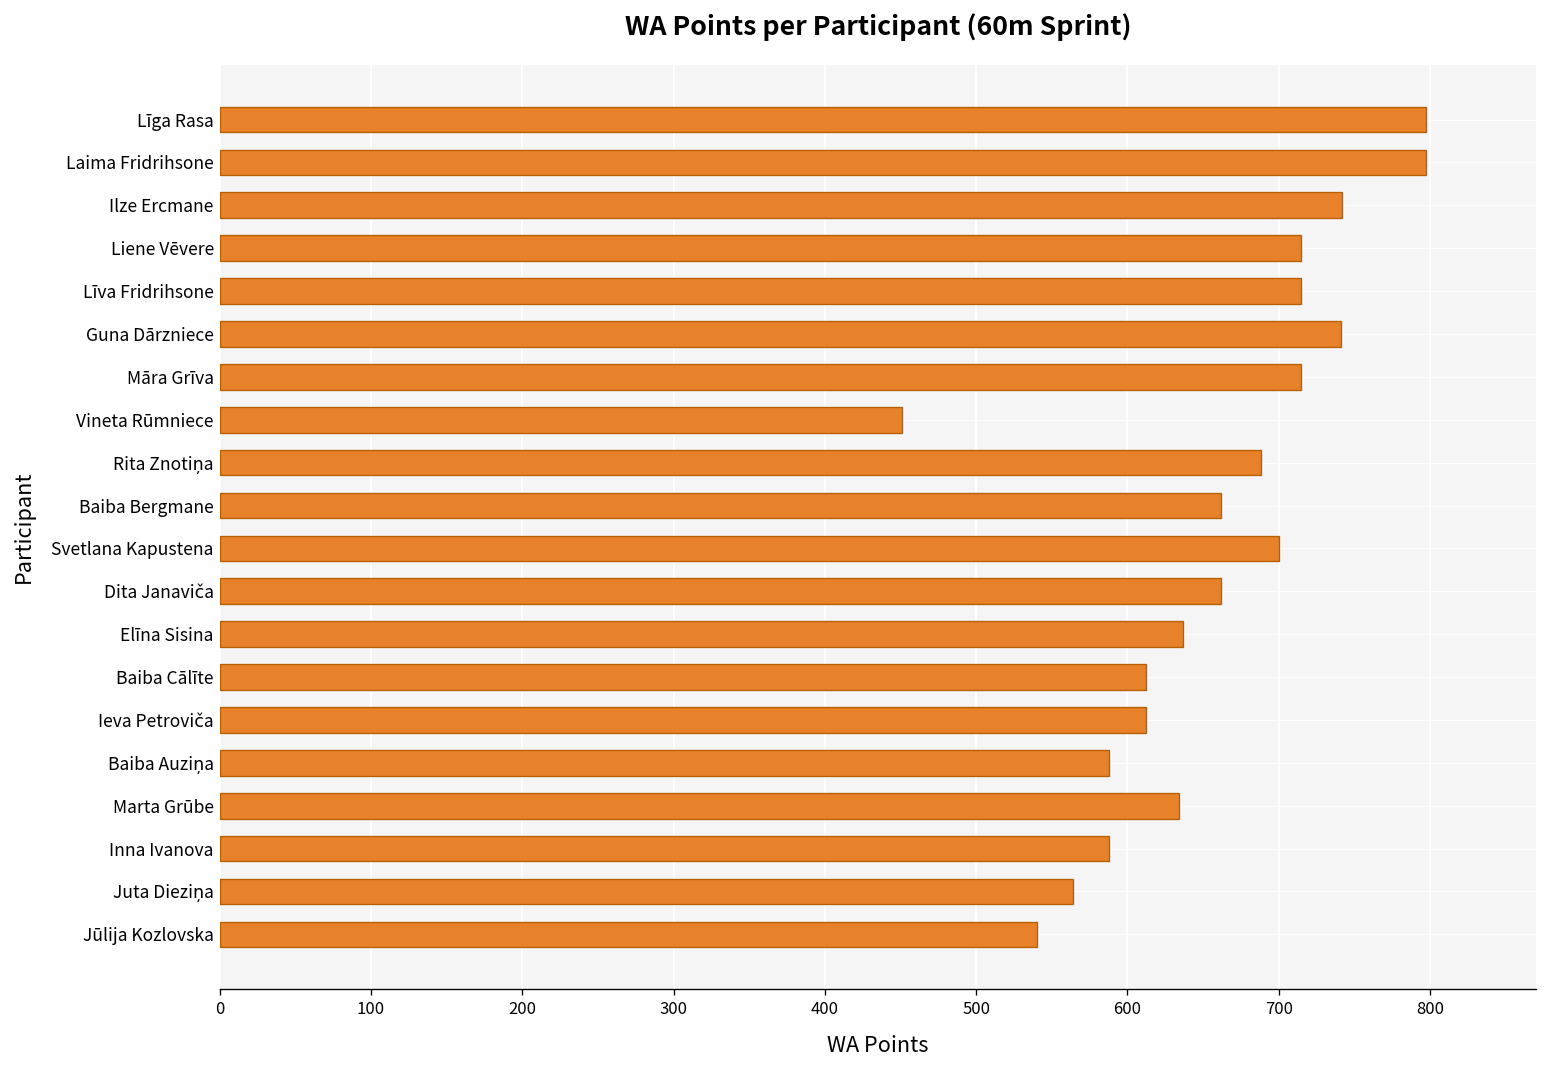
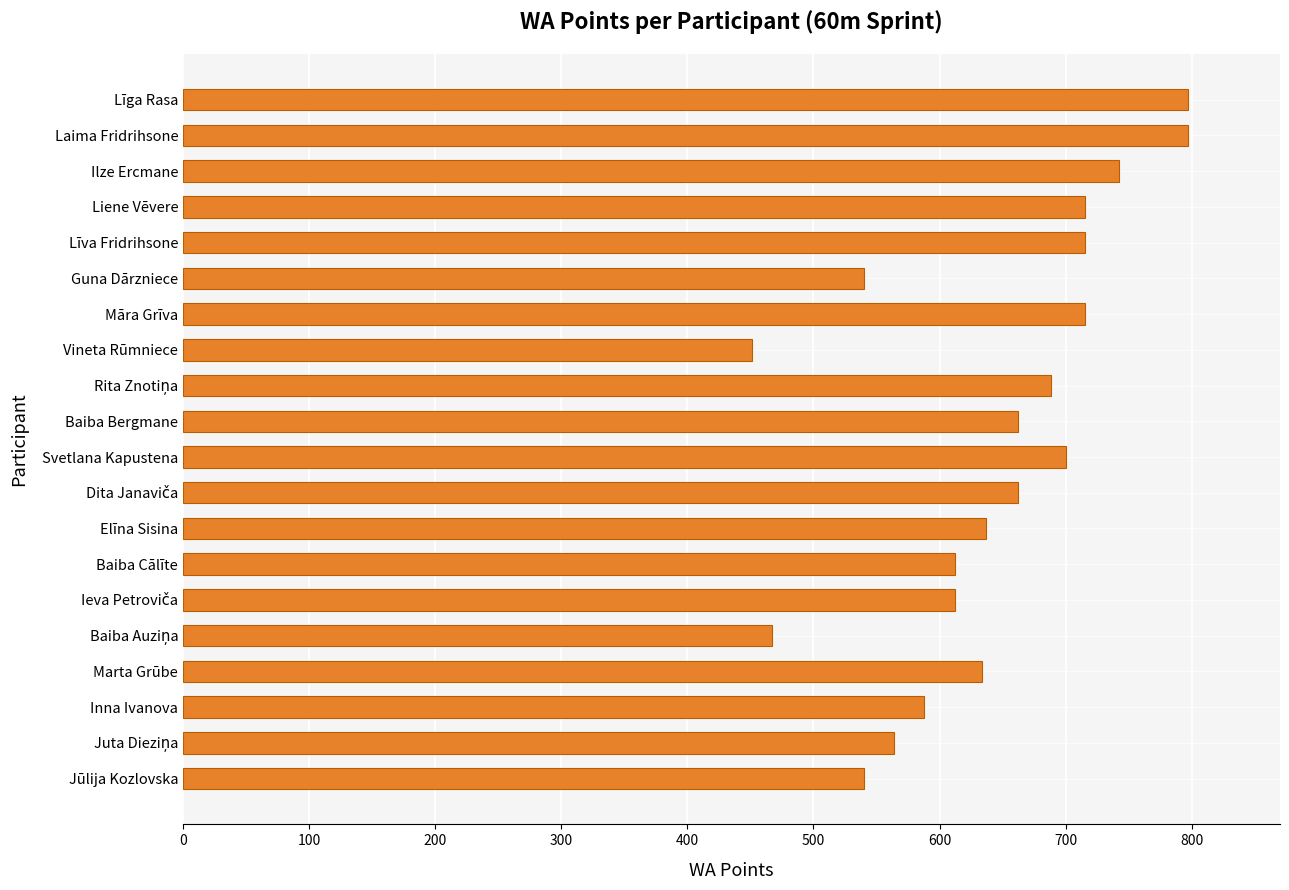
  {
    "Līga Rasa": 797,
    "Laima Fridrihsone": 797,
    "Ilze Ercmane": 742,
    "Liene Vēvere": 715,
    "Līva Fridrihsone": 715,
-   "Guna Dārzniece": 741,
+   "Guna Dārzniece": 540,
    "Māra Grīva": 715,
    "Vineta Rūmniece": 451,
    "Rita Znotiņa": 688,
    "Baiba Bergmane": 662,
    "Svetlana Kapustena": 700,
    "Dita Janaviča": 662,
    "Elīna Sisina": 637,
    "Baiba Cālīte": 612,
    "Ieva Petroviča": 612,
-   "Baiba Auziņa": 588,
+   "Baiba Auziņa": 467,
    "Marta Grūbe": 634,
    "Inna Ivanova": 588,
    "Juta Dieziņa": 564,
    "Jūlija Kozlovska": 540
  }
